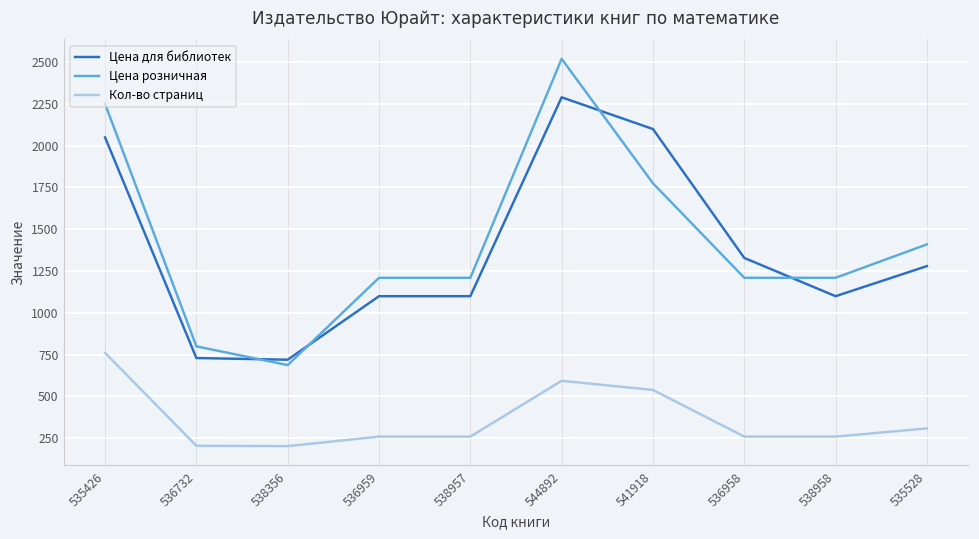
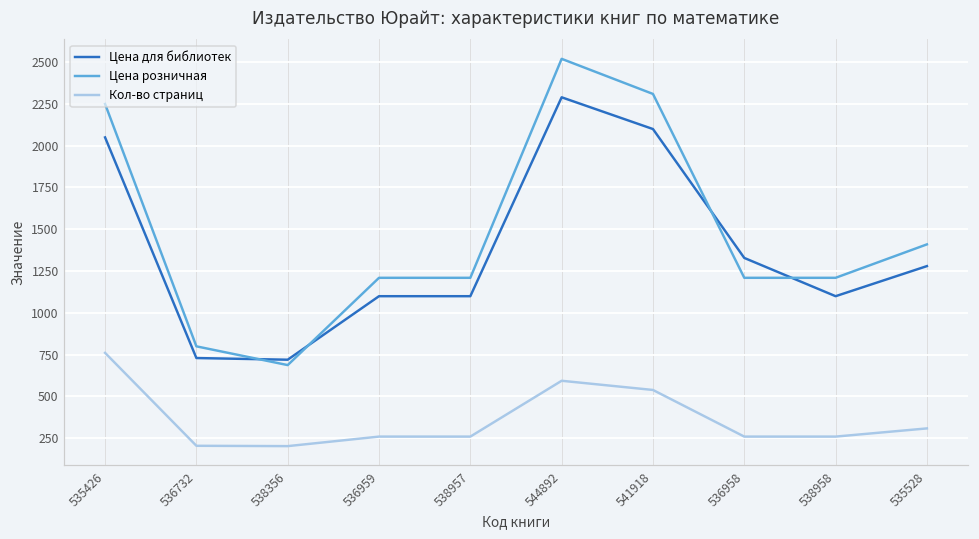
  {
    "Цена для библиотек": {
      "535426": 2050,
      "536732": 730,
      "538356": 720,
      "536959": 1100,
      "538957": 1100,
      "544892": 2290,
      "541918": 2100,
      "536958": 1330,
      "538958": 1100,
      "535528": 1280
    },
    "Цена розничная": {
      "535426": 2250,
      "536732": 800,
      "538356": 690,
      "536959": 1210,
      "538957": 1210,
      "544892": 2520,
-     "541918": 1770,
+     "541918": 2310,
      "536958": 1210,
      "538958": 1210,
      "535528": 1410
    },
    "Кол-во страниц": {
      "535426": 760,
      "536732": 200,
      "538356": 200,
      "536959": 260,
      "538957": 260,
      "544892": 590,
      "541918": 540,
      "536958": 260,
      "538958": 260,
      "535528": 310
    }
  }
